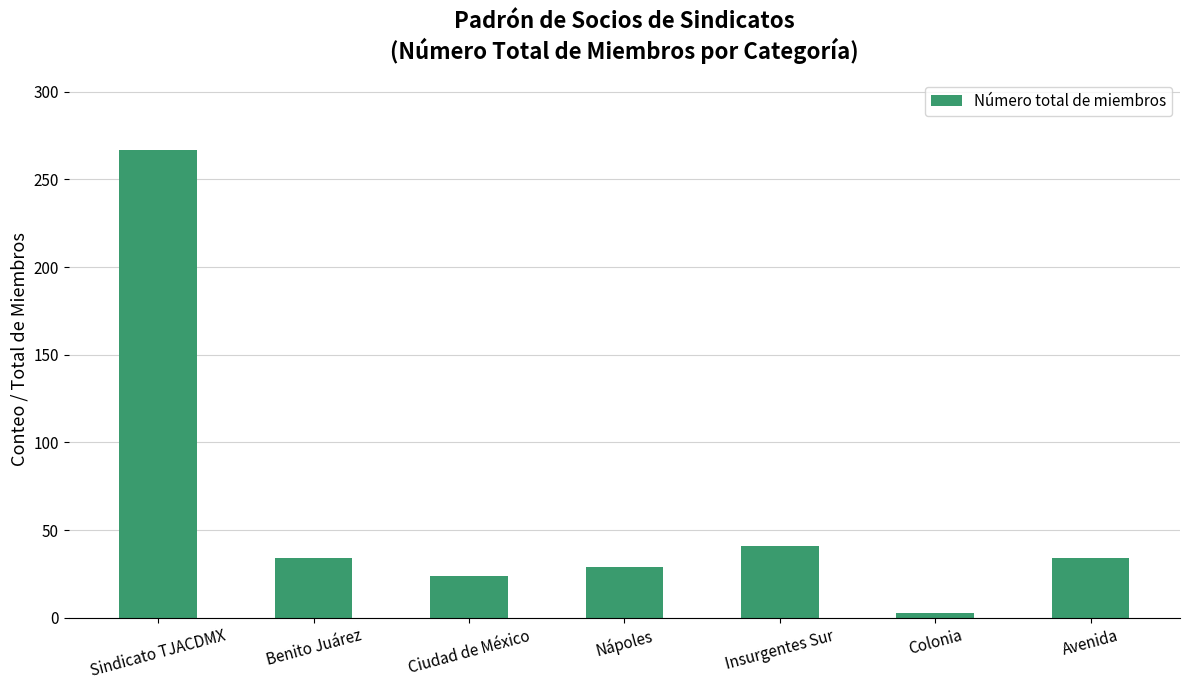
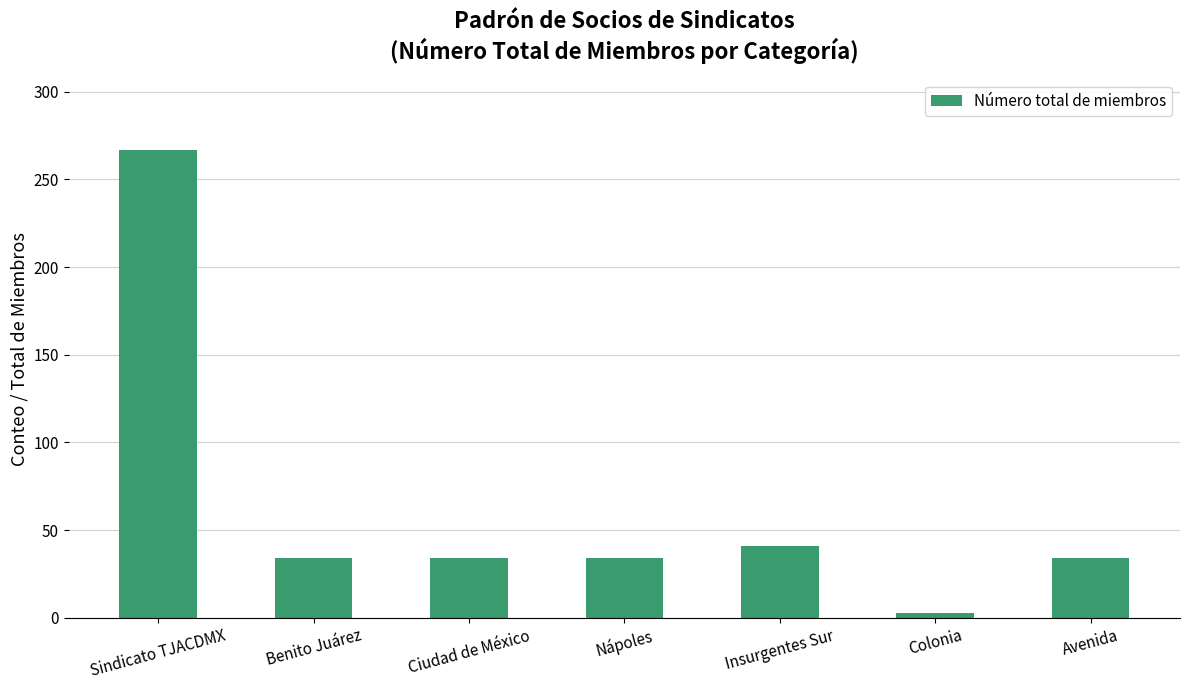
  {
    "Sindicato TJACDMX": 267,
    "Benito Juárez": 34,
-   "Ciudad de México": 24,
-   "Nápoles": 29,
+   "Ciudad de México": 34,
+   "Nápoles": 34,
    "Insurgentes Sur": 41,
    "Colonia": 3,
    "Avenida": 34
  }
